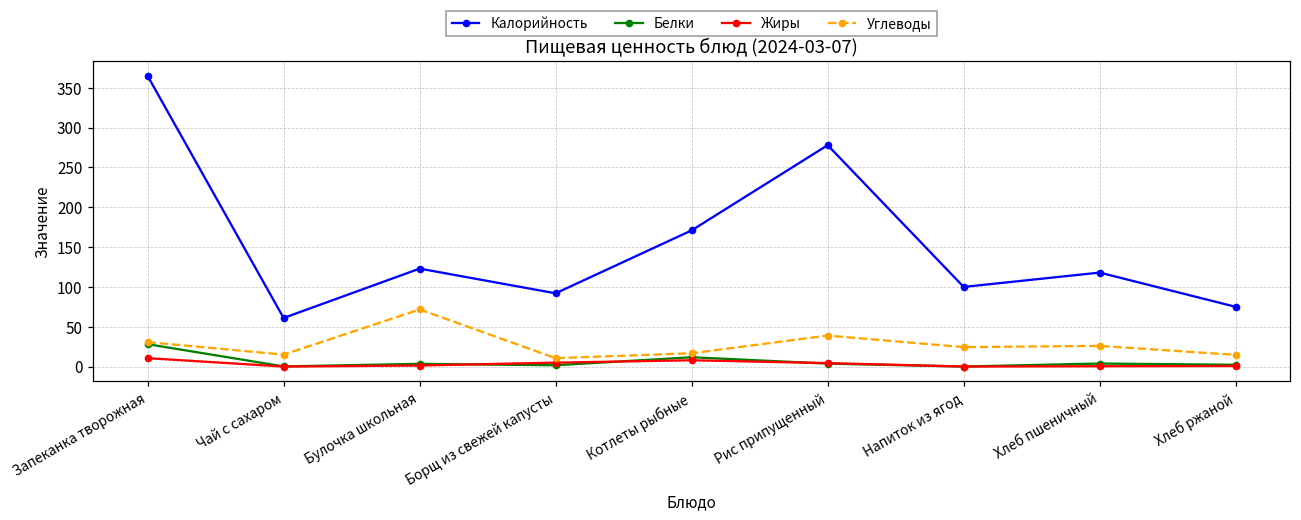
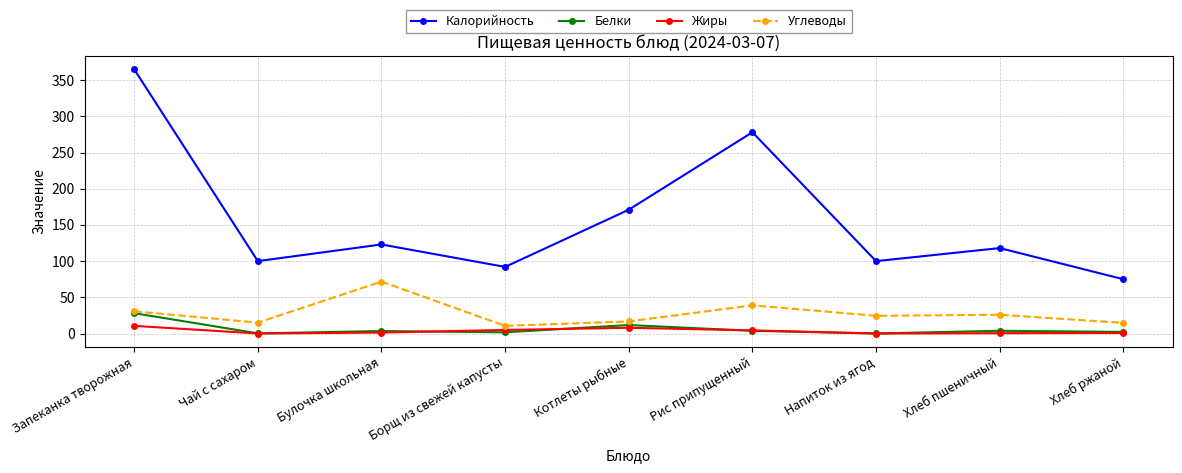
  {
    "Калорийность": {
      "Запеканка творожная": 370,
-     "Чай с сахаром": 60,
+     "Чай с сахаром": 100,
      "Булочка школьная": 120,
      "Борщ из свежей капусты": 90,
      "Котлеты рыбные": 170,
      "Рис припущенный": 280,
      "Напиток из ягод": 100,
      "Хлеб пшеничный": 120,
      "Хлеб ржаной": 80
    },
    "Белки": {
      "Котлеты рыбные": 10
    },
    "Жиры": {
      "Запеканка творожная": 10,
      "Котлеты рыбные": 10
    },
    "Углеводы": {
      "Чай с сахаром": 20,
      "Булочка школьная": 70,
      "Борщ из свежей капусты": 10,
      "Котлеты рыбные": 20,
      "Рис припущенный": 40,
      "Напиток из ягод": 20,
      "Хлеб пшеничный": 30,
      "Хлеб ржаной": 10
    }
  }
